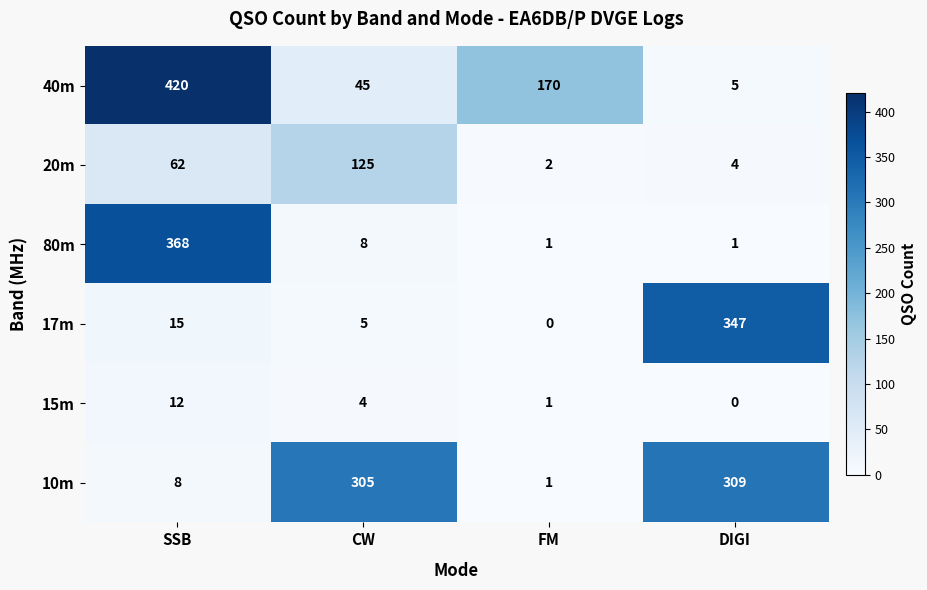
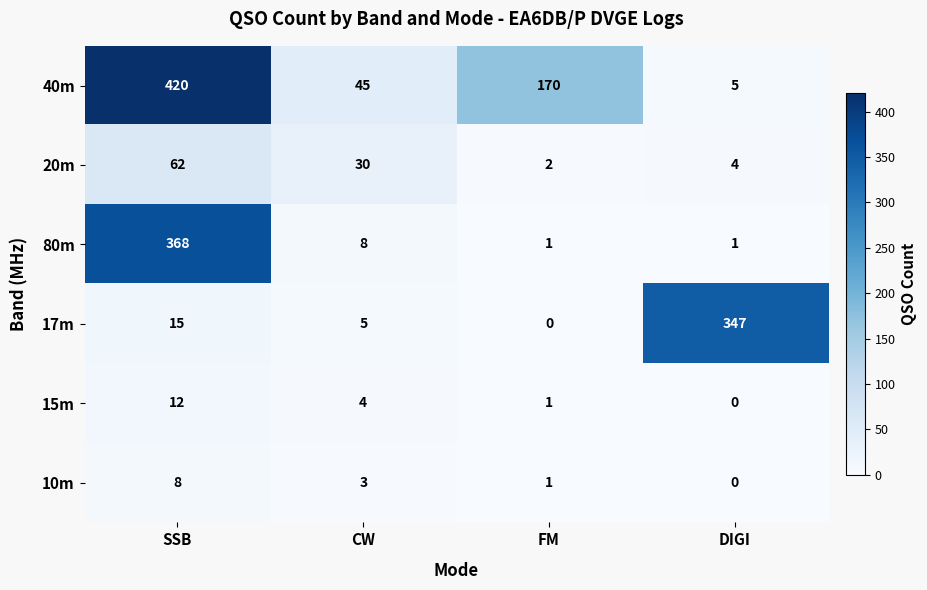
  {
    "40m": {
      "SSB": 420,
      "CW": 45,
      "FM": 170,
      "DIGI": 5
    },
    "20m": {
      "SSB": 62,
-     "CW": 125,
+     "CW": 30,
      "FM": 2,
      "DIGI": 4
    },
    "80m": {
      "SSB": 368,
      "CW": 8,
      "FM": 1,
      "DIGI": 1
    },
    "17m": {
      "SSB": 15,
      "CW": 5,
      "FM": 0,
      "DIGI": 347
    },
    "15m": {
      "SSB": 12,
      "CW": 4,
      "FM": 1,
      "DIGI": 0
    },
    "10m": {
      "SSB": 8,
-     "CW": 305,
+     "CW": 3,
      "FM": 1,
-     "DIGI": 309
+     "DIGI": 0
    }
  }
